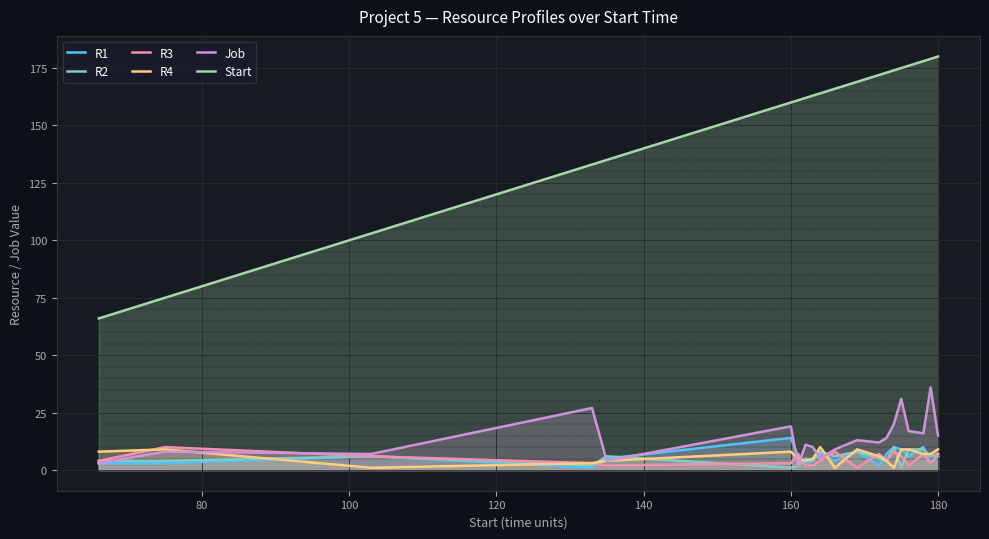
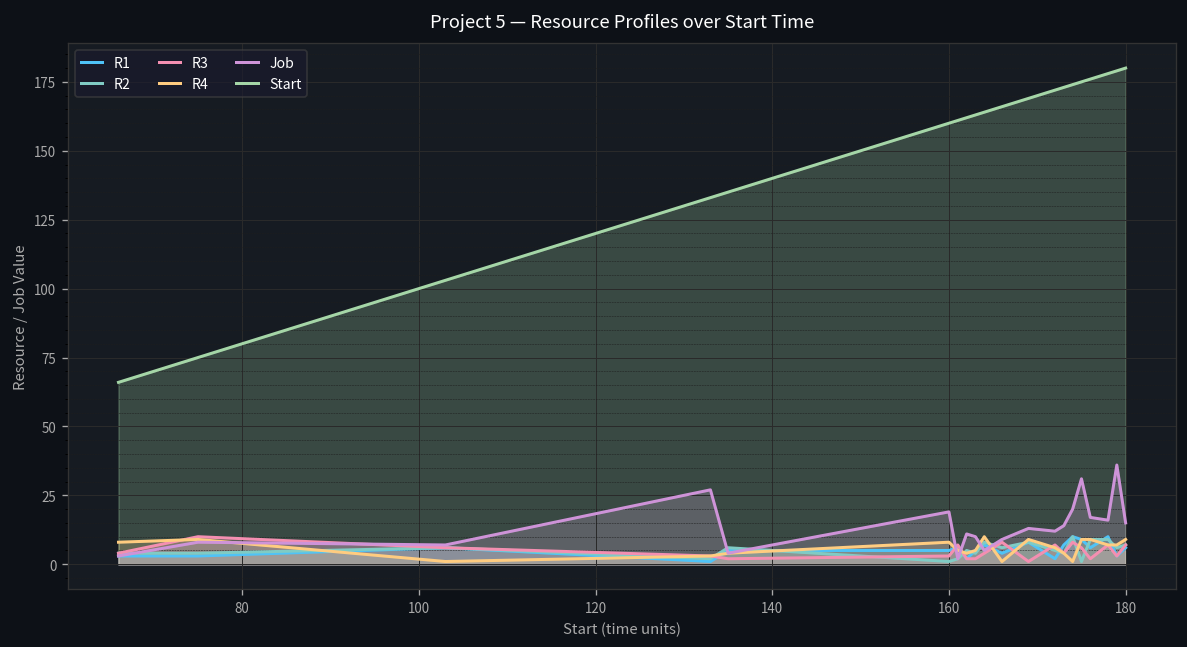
  {
    "R1": {
-     "160": 14
+     "160": 5
    },
    "R4": {
      "160": 8,
      "180": 9
    }
  }
